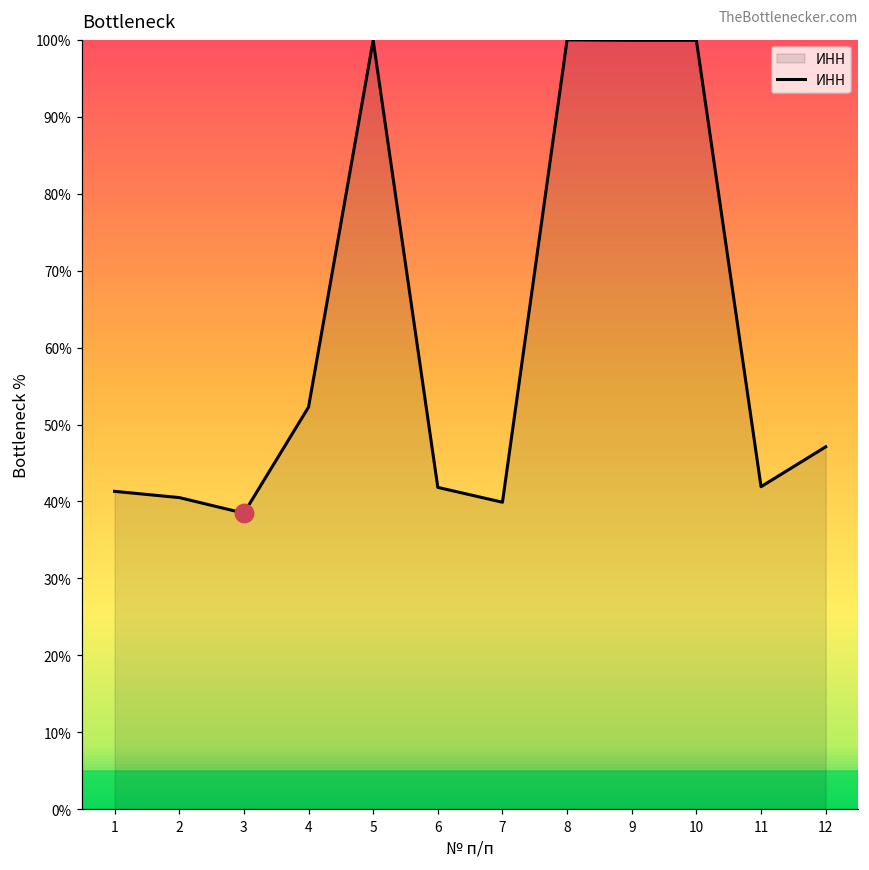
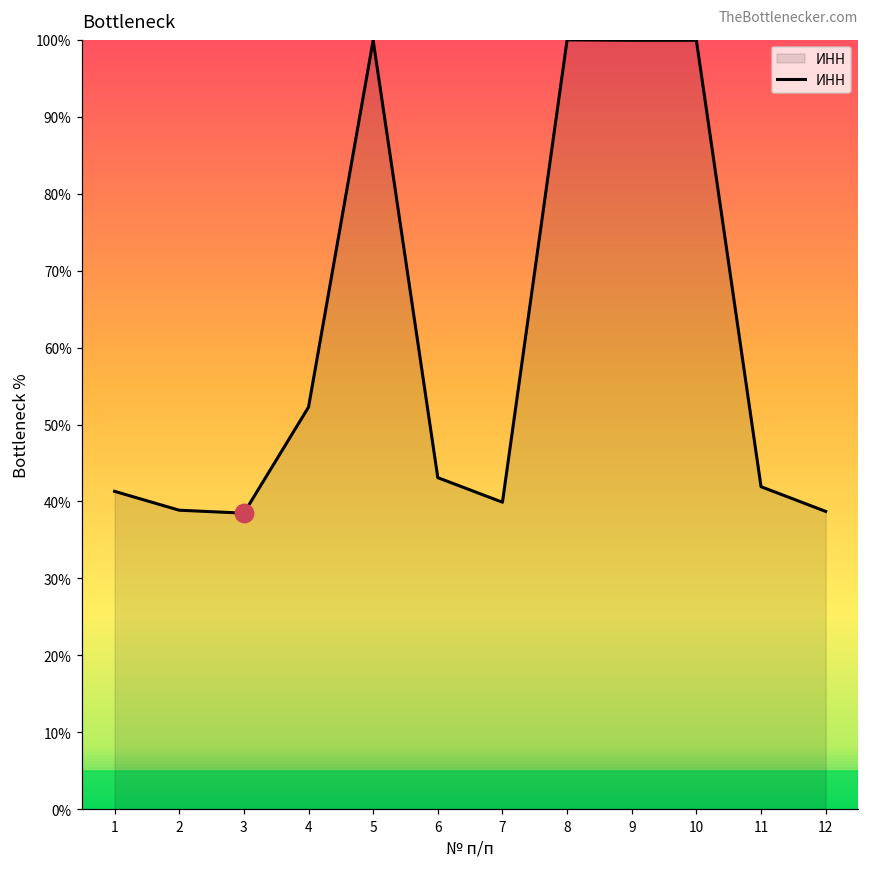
  {
    "ИНН": {
      "1": "41%",
-     "2": "41%",
+     "2": "39%",
      "4": "52%",
      "5": "100%",
-     "6": "42%",
+     "6": "43%",
      "7": "40%",
      "8": "100%",
      "9": "100%",
      "10": "100%",
      "11": "42%",
-     "12": "47%"
+     "12": "39%"
    }
  }
